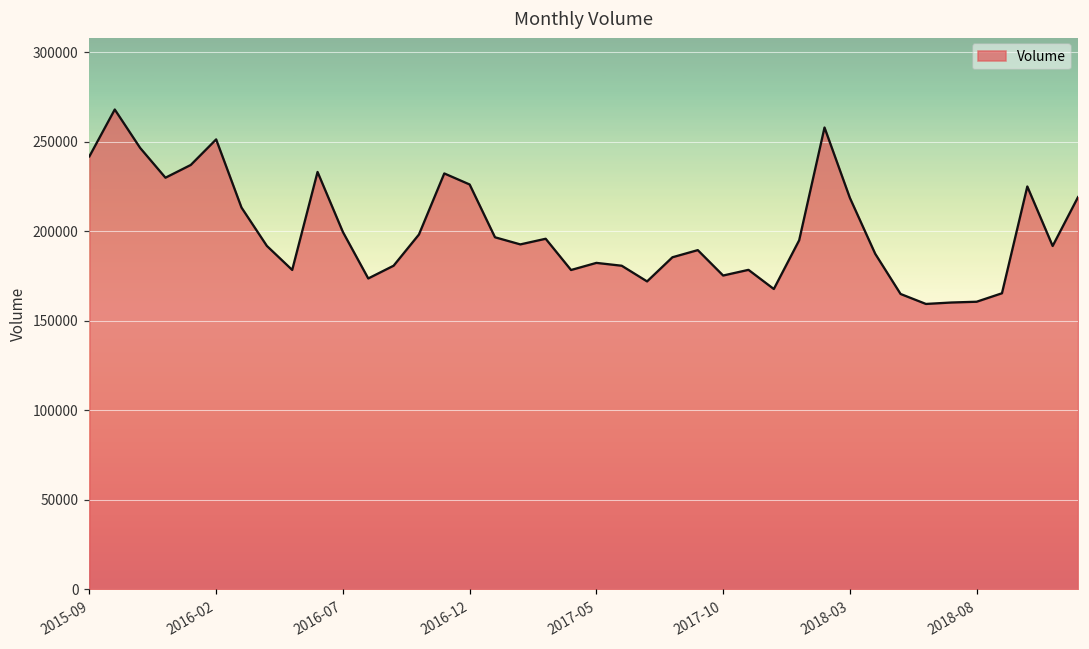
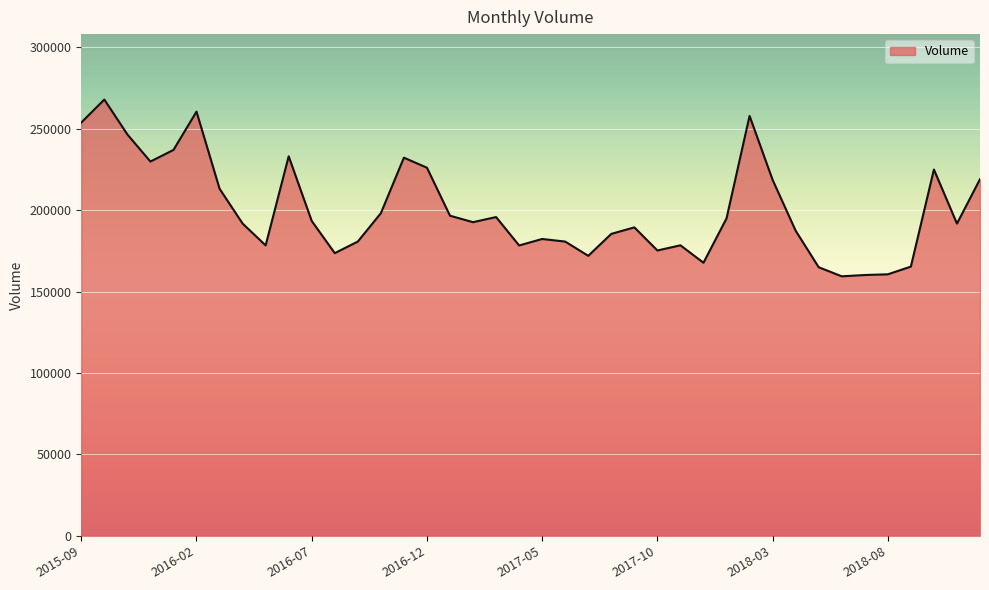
  {
-   "2015-09": 242000,
-   "2016-02": 251000,
-   "2016-07": 200000,
+   "2015-09": 254000,
+   "2016-02": 261000,
+   "2016-07": 193000,
    "2016-12": 226000,
    "2017-05": 182000,
    "2017-10": 175000,
    "2018-03": 219000,
    "2018-08": 161000
  }
